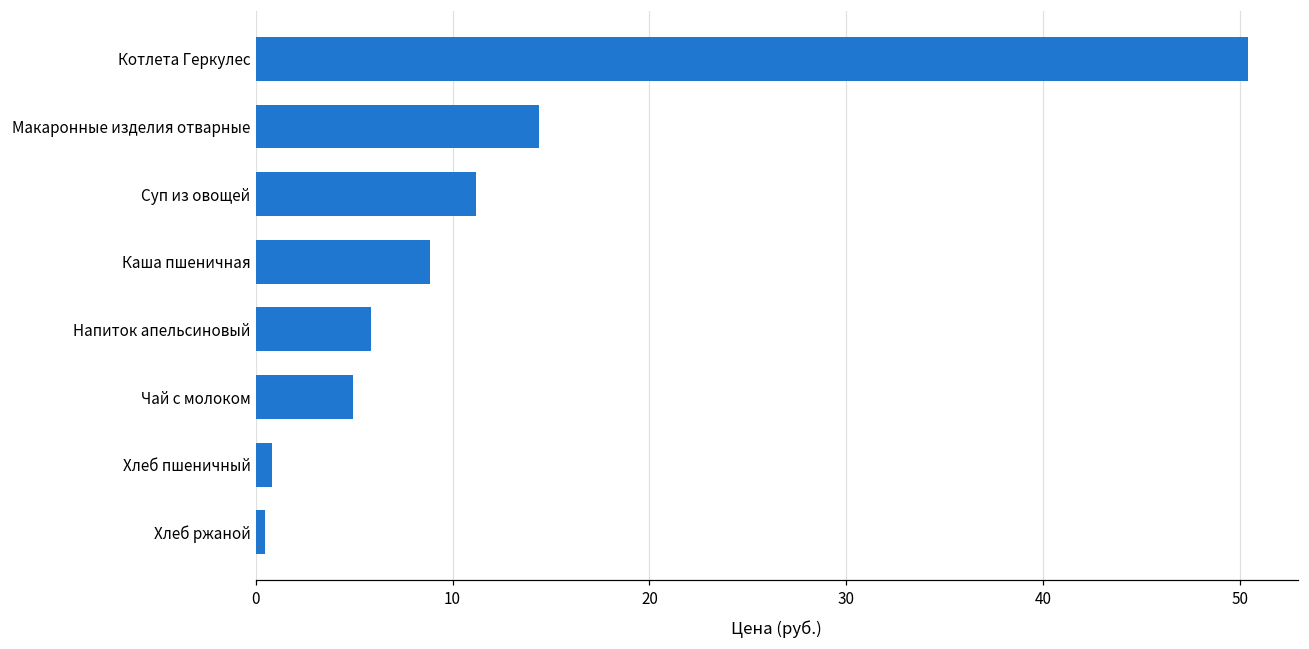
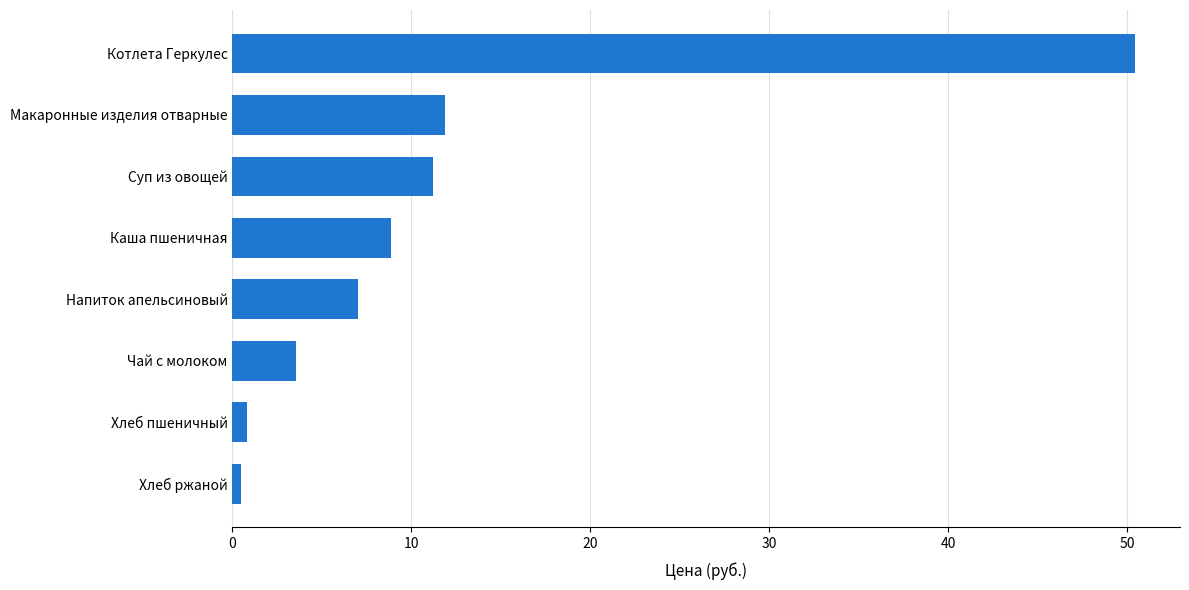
  {
    "Котлета Геркулес": 50.4,
-   "Макаронные изделия отварные": 14.4,
+   "Макаронные изделия отварные": 11.9,
    "Суп из овощей": 11.2,
    "Каша пшеничная": 8.8,
-   "Напиток апельсиновый": 5.9,
-   "Чай с молоком": 4.9,
+   "Напиток апельсиновый": 7.0,
+   "Чай с молоком": 3.5,
    "Хлеб пшеничный": 0.8,
    "Хлеб ржаной": 0.5
  }
